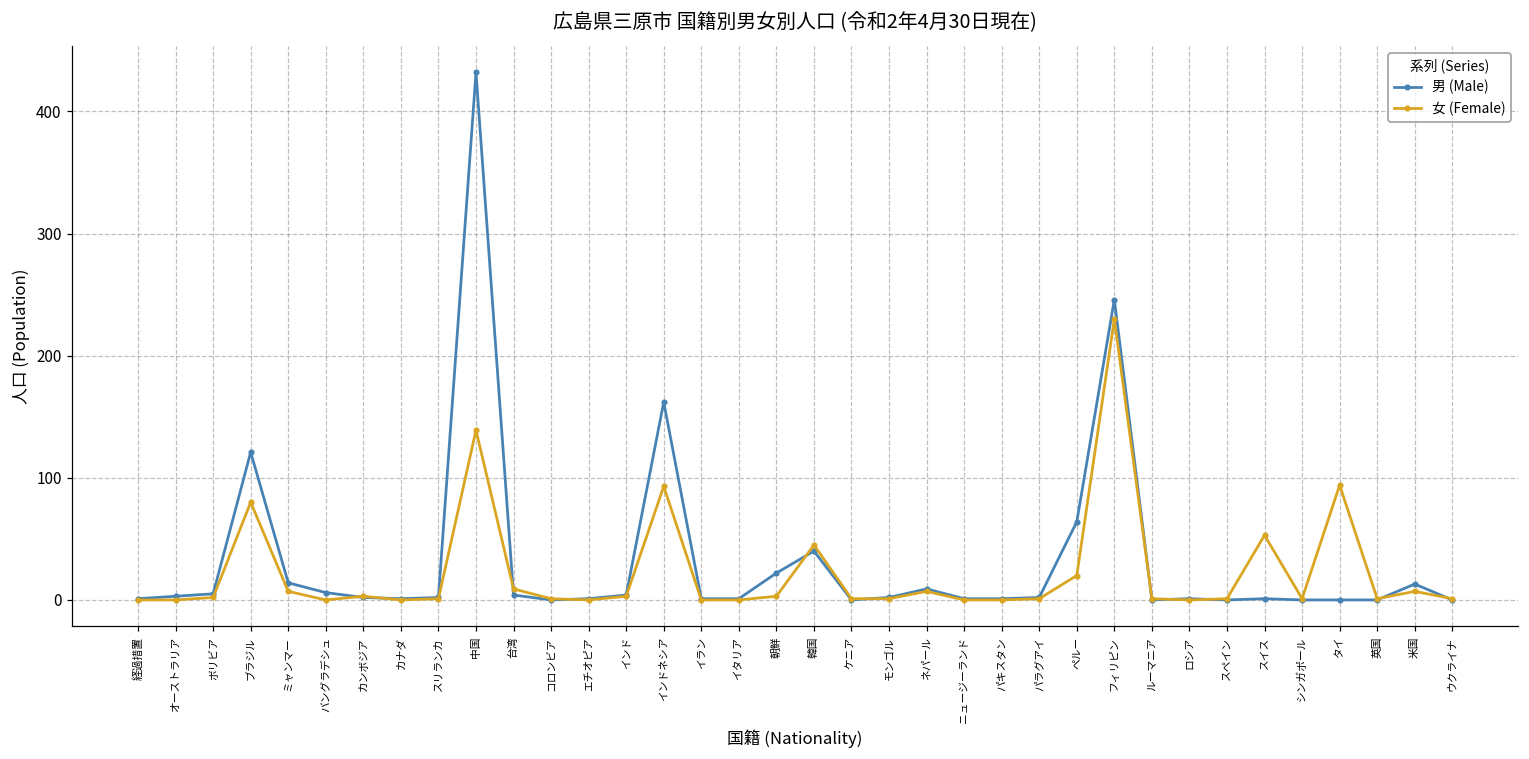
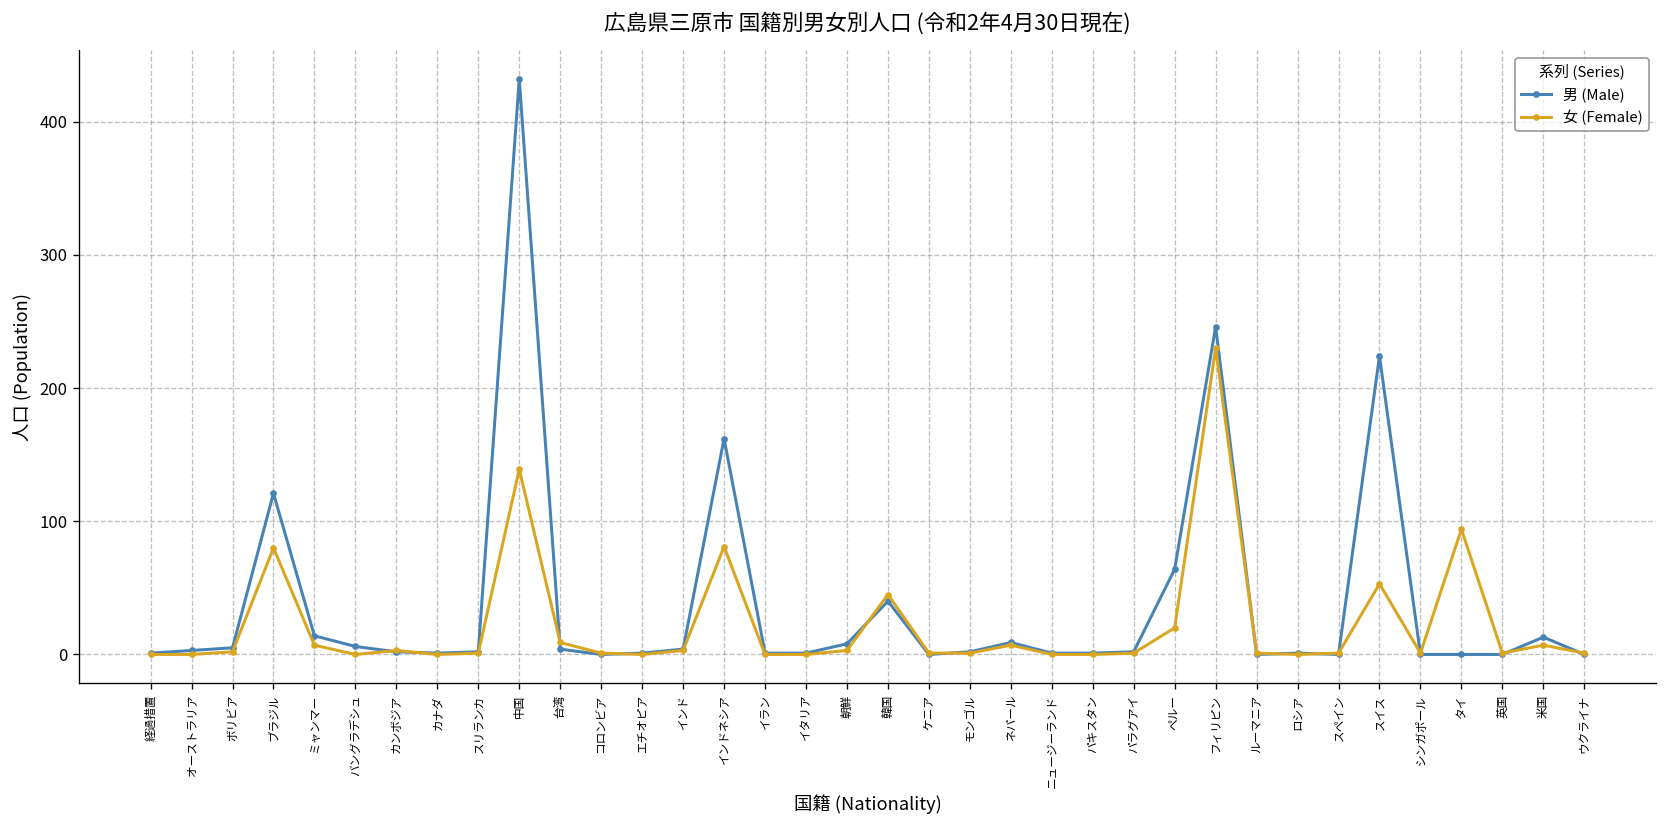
  {
    "男 (Male)": {
      "オーストラリア": 3,
      "ボリビア": 5,
      "ブラジル": 121,
      "ミャンマー": 14,
      "バングラデシュ": 6,
      "中国": 432,
      "台湾": 4,
      "インドネシア": 162,
-     "朝鮮": 22,
+     "朝鮮": 8,
      "韓国": 40,
      "ペルー": 64,
      "フィリピン": 246,
-     "スイス": 1,
+     "スイス": 224,
      "タイ": 0,
      "米国": 13
    },
    "女 (Female)": {
      "オーストラリア": 0,
      "ボリビア": 2,
      "ブラジル": 80,
      "ミャンマー": 7,
      "バングラデシュ": 0,
      "中国": 139,
      "台湾": 9,
-     "インドネシア": 93,
+     "インドネシア": 81,
      "朝鮮": 3,
      "韓国": 45,
      "ペルー": 20,
      "フィリピン": 230,
      "スイス": 53,
      "タイ": 94,
      "米国": 7
    }
  }
